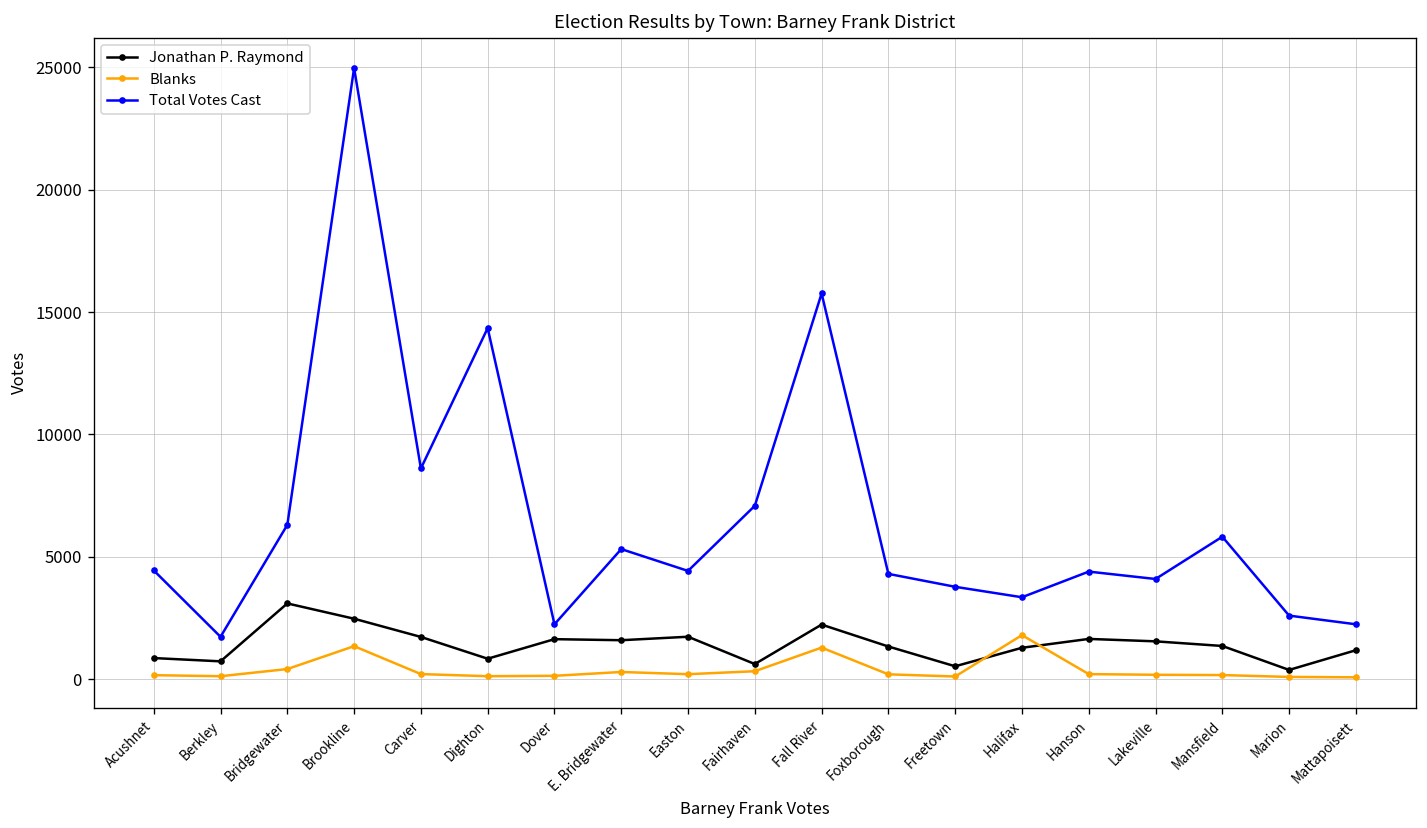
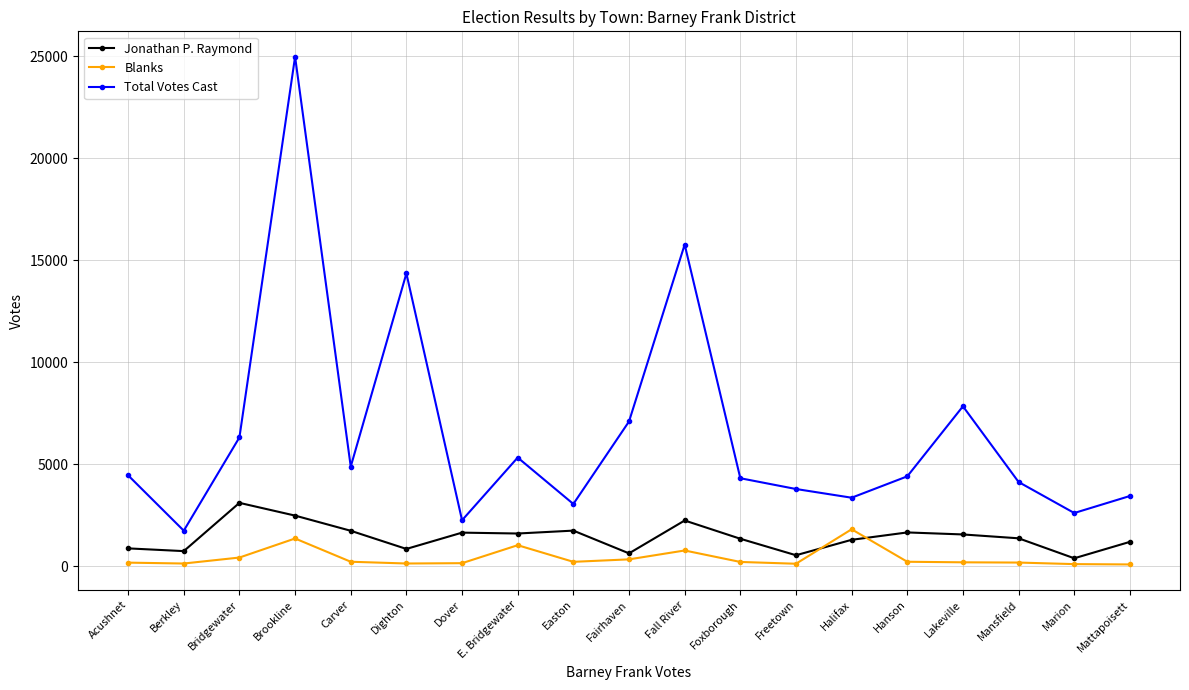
  {
    "Jonathan P. Raymond": {
      "Acushnet": 900,
      "Berkley": 700,
      "Bridgewater": 3100,
      "Brookline": 2500,
      "Carver": 1700,
      "Dighton": 800,
      "Dover": 1600,
      "E. Bridgewater": 1600,
      "Easton": 1700,
      "Fairhaven": 600,
      "Fall River": 2200,
      "Foxborough": 1300,
      "Freetown": 500,
      "Halifax": 1300,
      "Hanson": 1600,
      "Lakeville": 1500,
      "Mansfield": 1400,
      "Marion": 400,
      "Mattapoisett": 1200
    },
    "Blanks": {
      "Acushnet": 200,
      "Berkley": 100,
      "Bridgewater": 400,
      "Brookline": 1400,
      "Carver": 200,
      "Dighton": 100,
      "Dover": 100,
-     "E. Bridgewater": 300,
+     "E. Bridgewater": 1000,
      "Easton": 200,
      "Fairhaven": 300,
-     "Fall River": 1300,
+     "Fall River": 800,
      "Foxborough": 200,
      "Freetown": 100,
      "Halifax": 1800,
      "Hanson": 200,
      "Lakeville": 200,
      "Mansfield": 200,
      "Marion": 100,
      "Mattapoisett": 100
    },
    "Total Votes Cast": {
      "Acushnet": 4400,
      "Berkley": 1700,
      "Bridgewater": 6300,
      "Brookline": 25000,
-     "Carver": 8600,
+     "Carver": 4900,
      "Dighton": 14300,
      "Dover": 2200,
      "E. Bridgewater": 5300,
-     "Easton": 4400,
+     "Easton": 3000,
      "Fairhaven": 7100,
      "Fall River": 15800,
      "Foxborough": 4300,
      "Freetown": 3800,
      "Halifax": 3300,
      "Hanson": 4400,
-     "Lakeville": 4100,
-     "Mansfield": 5800,
+     "Lakeville": 7800,
+     "Mansfield": 4100,
      "Marion": 2600,
-     "Mattapoisett": 2200
+     "Mattapoisett": 3400
    }
  }
